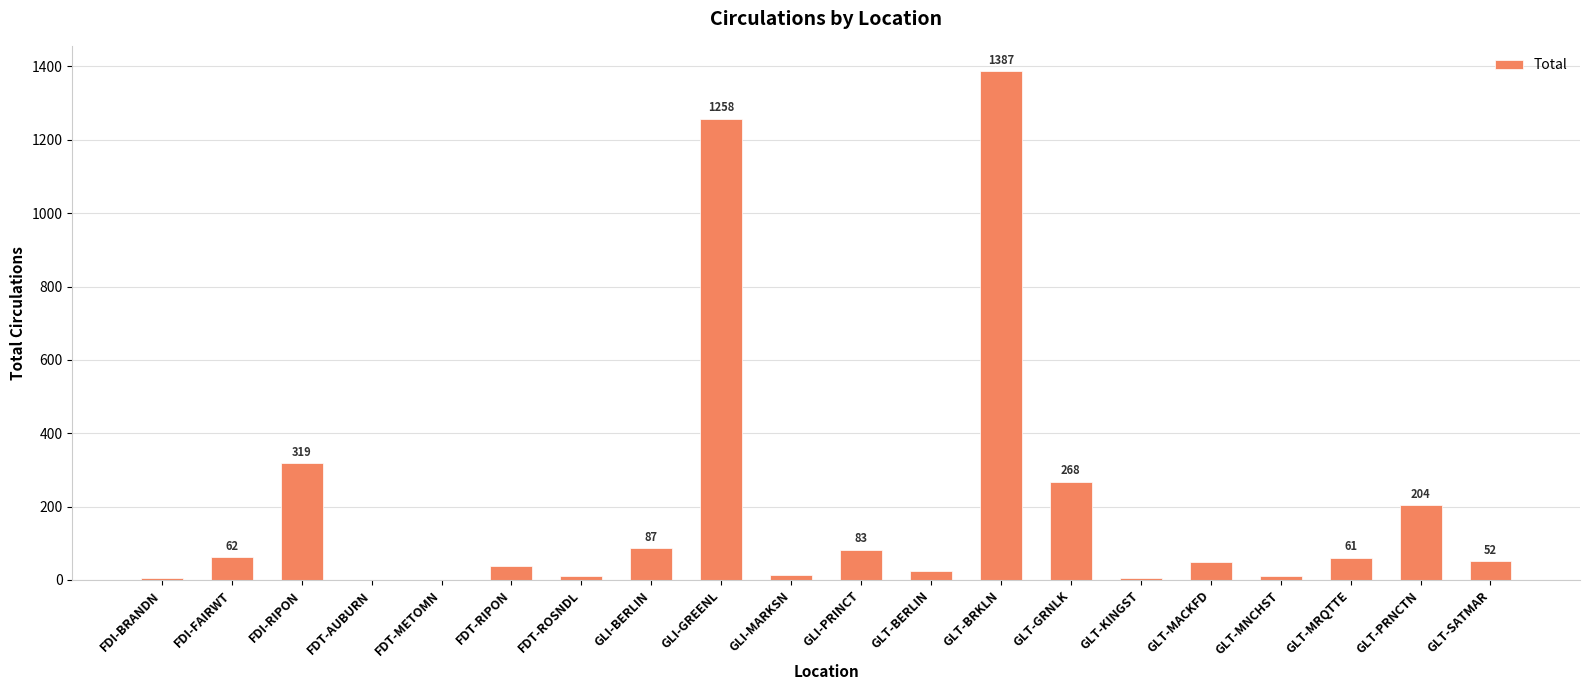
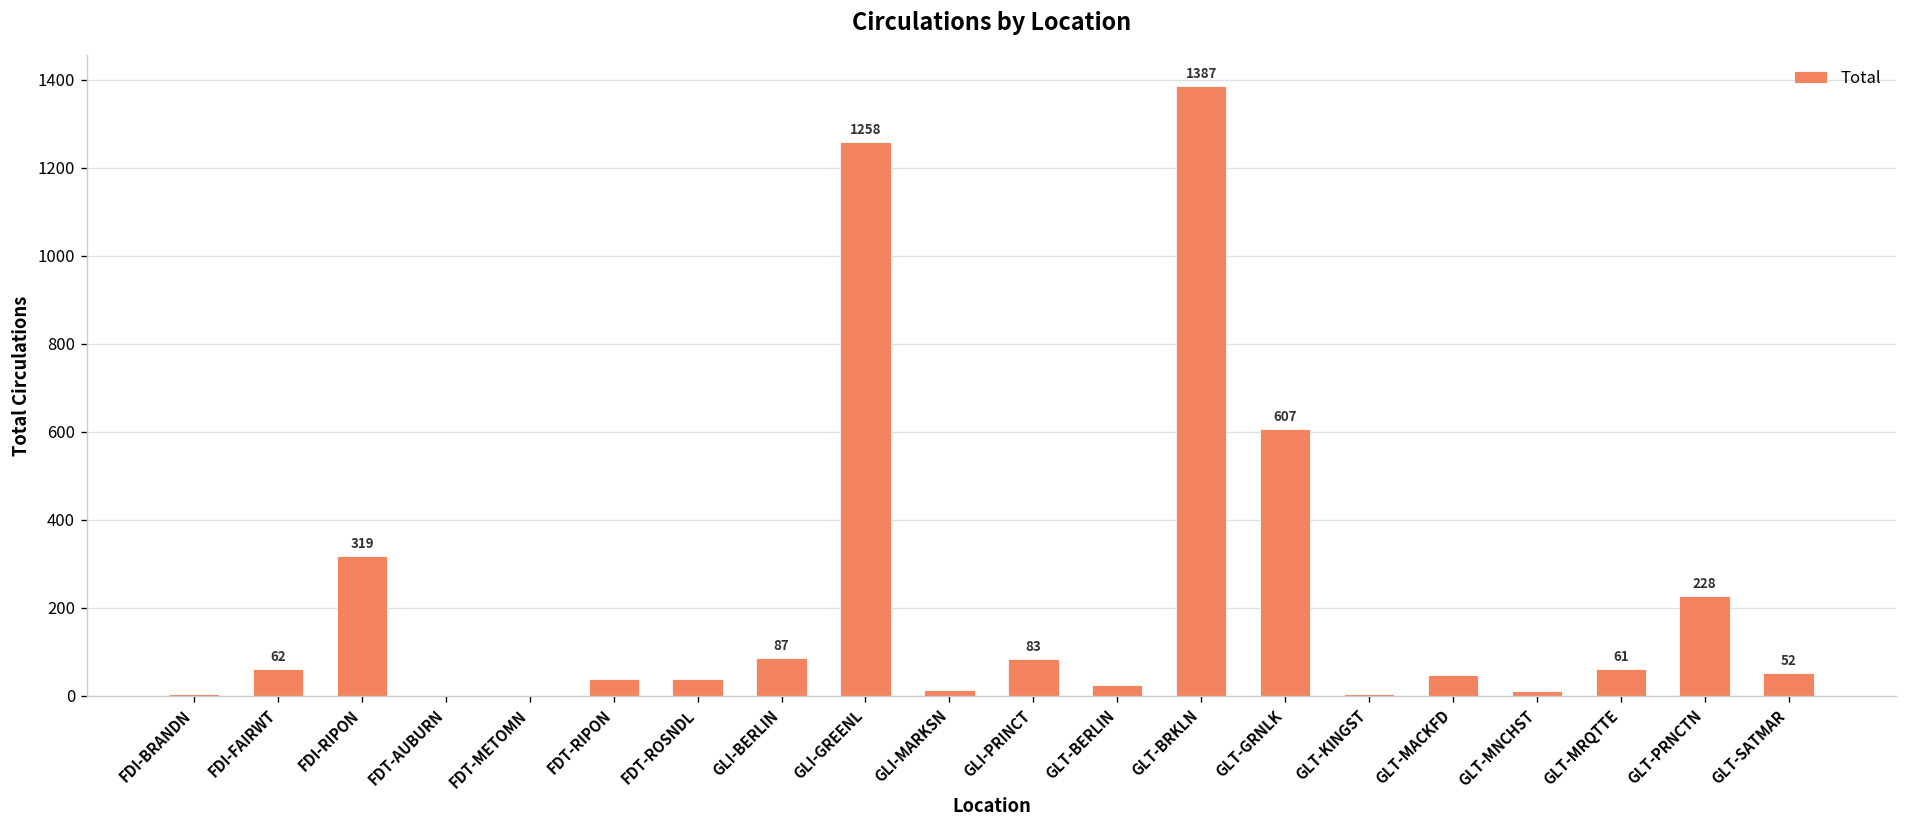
  {
    "FDI-FAIRWT": 62,
    "FDI-RIPON": 319,
-   "FDT-ROSNDL": 10,
+   "FDT-ROSNDL": 40,
    "GLI-BERLIN": 87,
    "GLI-GREENL": 1258,
    "GLI-PRINCT": 83,
    "GLT-BRKLN": 1387,
-   "GLT-GRNLK": 268,
+   "GLT-GRNLK": 607,
    "GLT-MRQTTE": 61,
-   "GLT-PRNCTN": 204,
+   "GLT-PRNCTN": 228,
    "GLT-SATMAR": 52
  }
